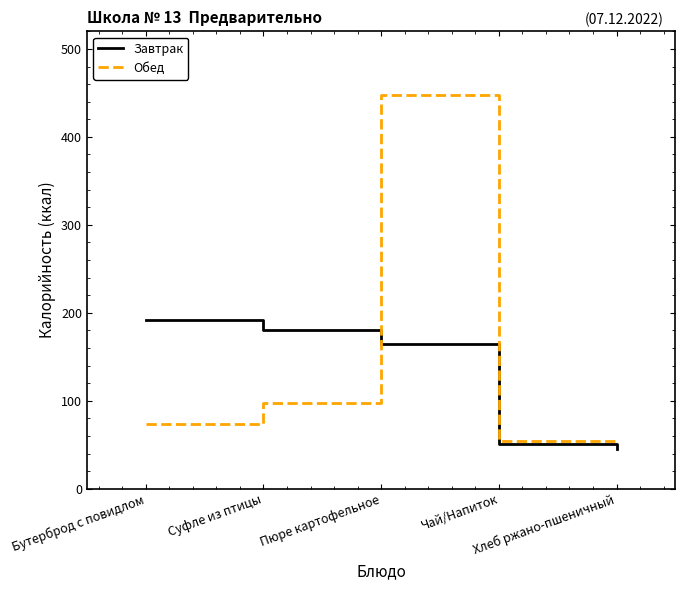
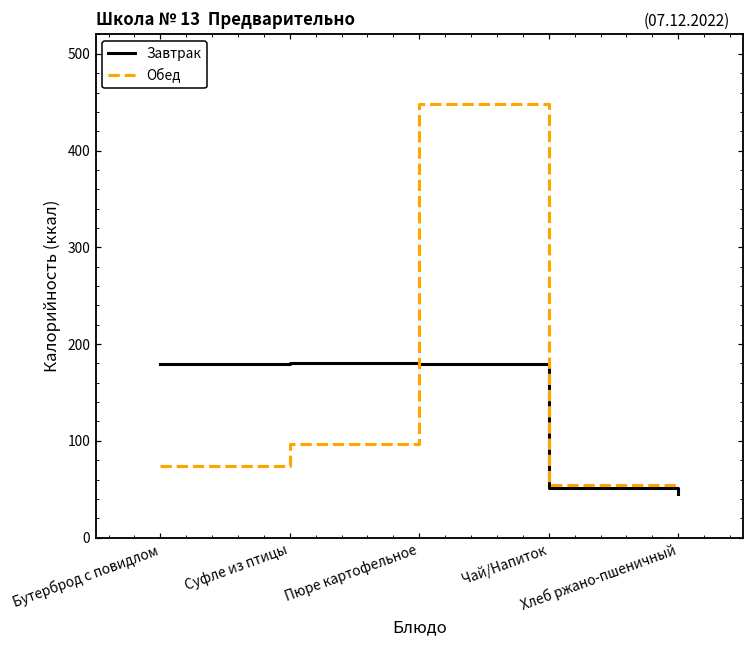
  {
    "Завтрак": {
-     "Бутерброд с повидлом": 190,
+     "Бутерброд с повидлом": 180,
      "Суфле из птицы": 180,
-     "Пюре картофельное": 160,
+     "Пюре картофельное": 180,
      "Чай/Напиток": 50,
      "Хлеб ржано-пшеничный": 50
    },
    "Обед": {
      "Бутерброд с повидлом": 70,
      "Суфле из птицы": 100,
      "Пюре картофельное": 450,
      "Чай/Напиток": 50,
      "Хлеб ржано-пшеничный": 50
    }
  }
